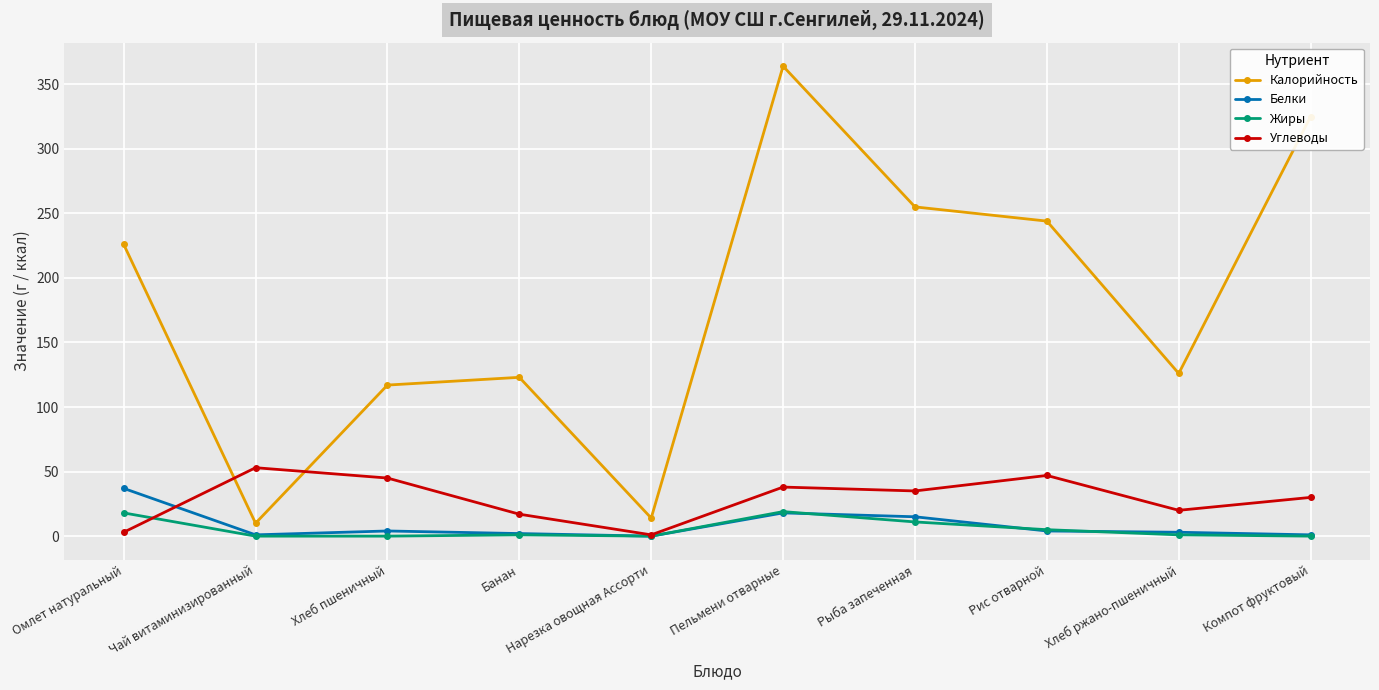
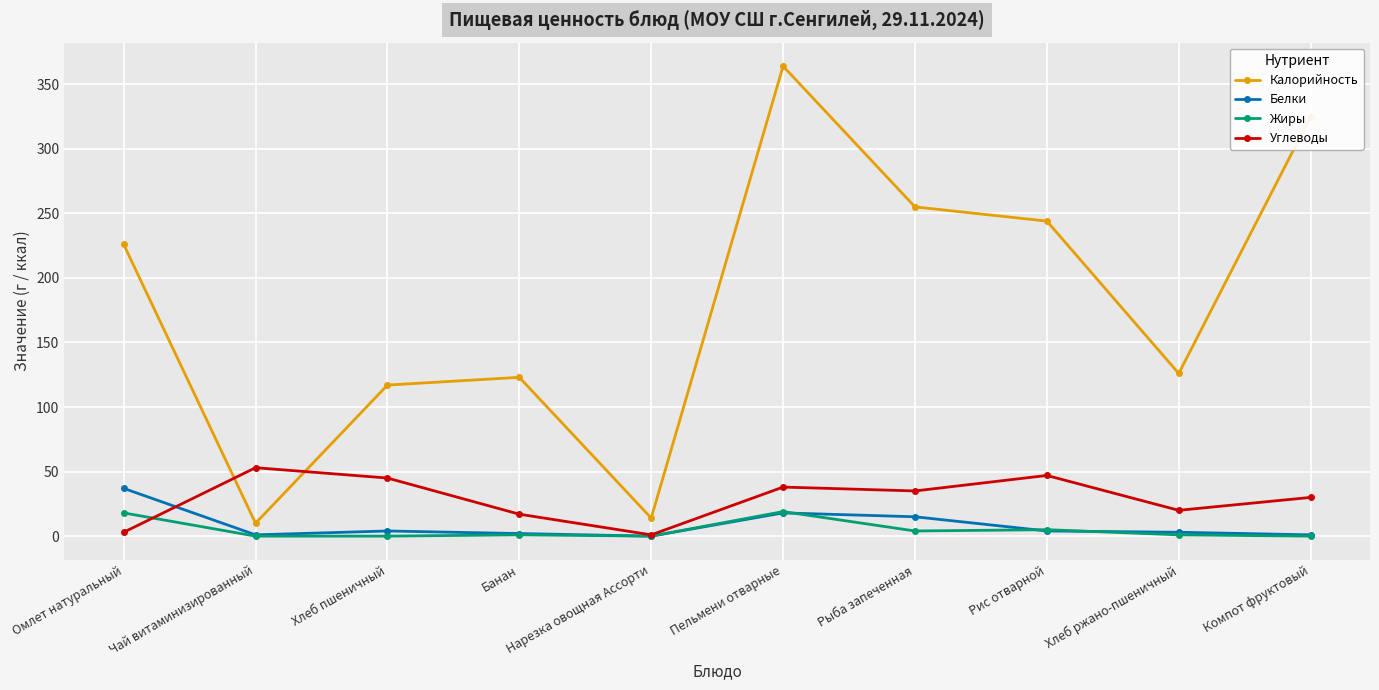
  {
    "Калорийность": {
      "Омлет натуральный": 226,
      "Чай витаминизированный": 10,
      "Хлеб пшеничный": 117,
      "Банан": 123,
      "Нарезка овощная Ассорти": 14,
      "Пельмени отварные": 364,
      "Рыба запеченная": 255,
      "Рис отварной": 244,
      "Хлеб ржано-пшеничный": 126
    },
    "Белки": {
      "Омлет натуральный": 37,
      "Хлеб пшеничный": 4,
      "Рыба запеченная": 15
    },
    "Жиры": {
      "Омлет натуральный": 18,
      "Хлеб пшеничный": 0,
-     "Рыба запеченная": 11
+     "Рыба запеченная": 4
    },
    "Углеводы": {
      "Омлет натуральный": 3,
      "Чай витаминизированный": 53,
      "Хлеб пшеничный": 45,
      "Банан": 17,
      "Пельмени отварные": 38,
      "Рыба запеченная": 35,
      "Рис отварной": 47,
      "Хлеб ржано-пшеничный": 20,
      "Компот фруктовый": 30
    }
  }
